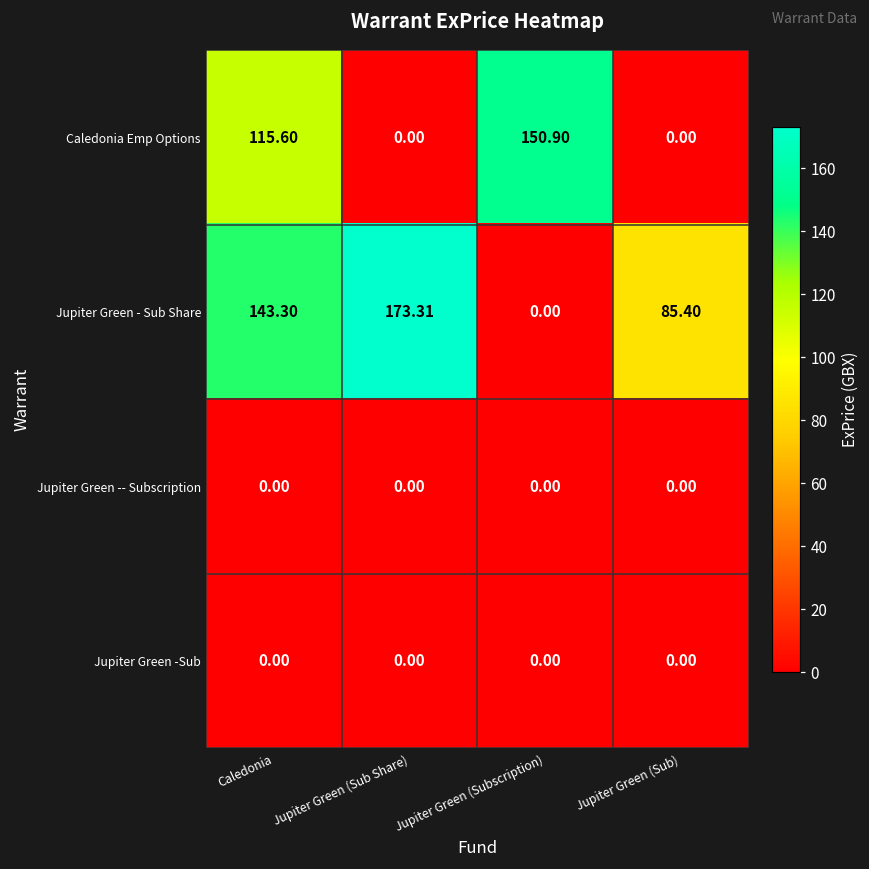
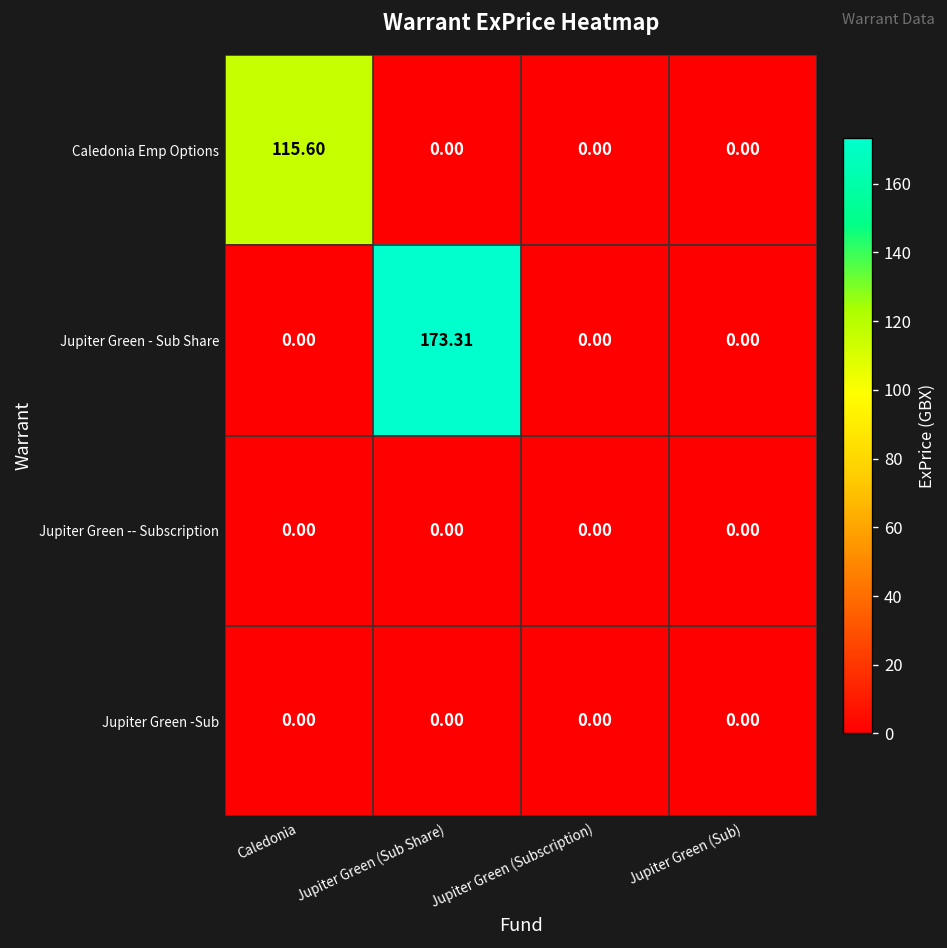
  {
    "Caledonia Emp Options": {
      "Caledonia": 115.60,
      "Jupiter Green (Sub Share)": 0.00,
-     "Jupiter Green (Subscription)": 150.90,
+     "Jupiter Green (Subscription)": 0.00,
      "Jupiter Green (Sub)": 0.00
    },
    "Jupiter Green - Sub Share": {
-     "Caledonia": 143.30,
+     "Caledonia": 0.00,
      "Jupiter Green (Sub Share)": 173.31,
      "Jupiter Green (Subscription)": 0.00,
-     "Jupiter Green (Sub)": 85.40
+     "Jupiter Green (Sub)": 0.00
    },
    "Jupiter Green -- Subscription": {
      "Caledonia": 0.00,
      "Jupiter Green (Sub Share)": 0.00,
      "Jupiter Green (Subscription)": 0.00,
      "Jupiter Green (Sub)": 0.00
    },
    "Jupiter Green -Sub": {
      "Caledonia": 0.00,
      "Jupiter Green (Sub Share)": 0.00,
      "Jupiter Green (Subscription)": 0.00,
      "Jupiter Green (Sub)": 0.00
    }
  }
